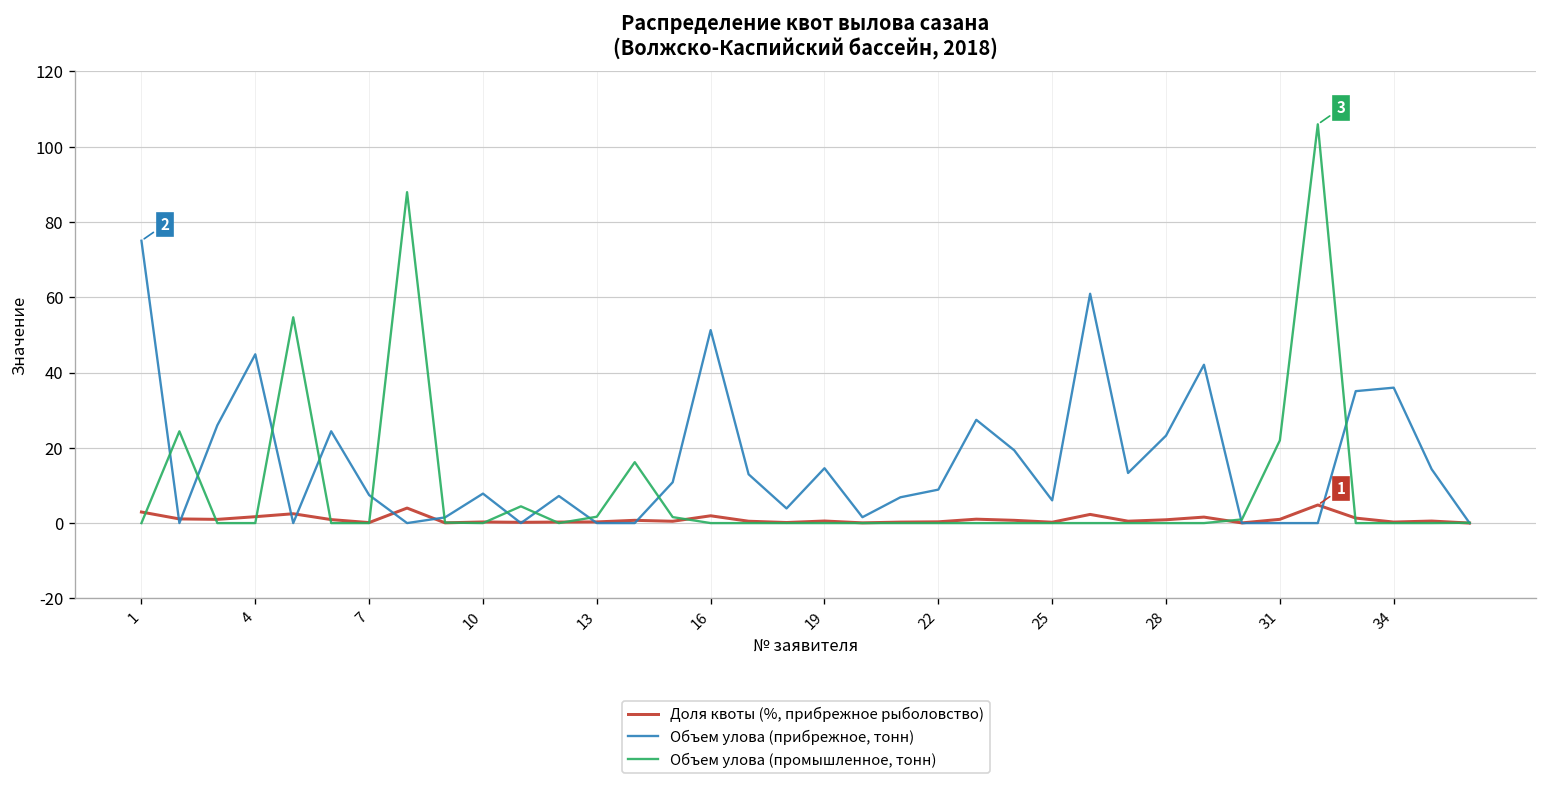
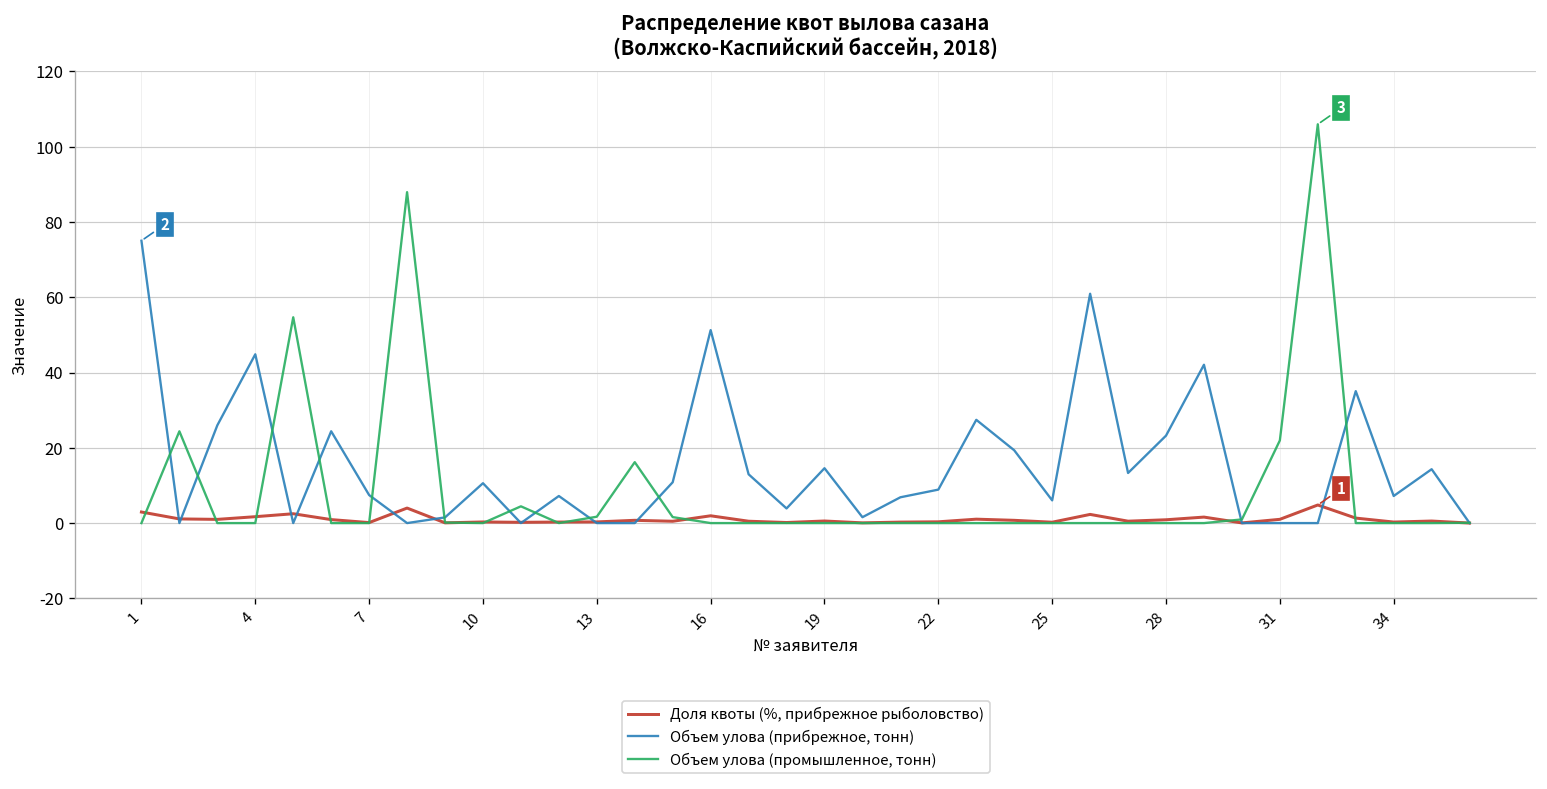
  {
    "Доля квоты (%, прибрежное рыболовство)": {
      "1": 3,
      "4": 2,
      "16": 2,
      "28": 1,
      "31": 1
    },
    "Объем улова (прибрежное, тонн)": {
      "4": 45,
      "7": 7,
-     "10": 8,
+     "10": 11,
      "16": 51,
      "19": 15,
      "22": 9,
      "25": 6,
      "28": 23,
      "31": 0,
-     "34": 36
+     "34": 7
    },
    "Объем улова (промышленное, тонн)": {
      "1": 0,
      "4": 0,
      "13": 2,
      "16": 0,
      "28": 0,
      "31": 22
    }
  }
